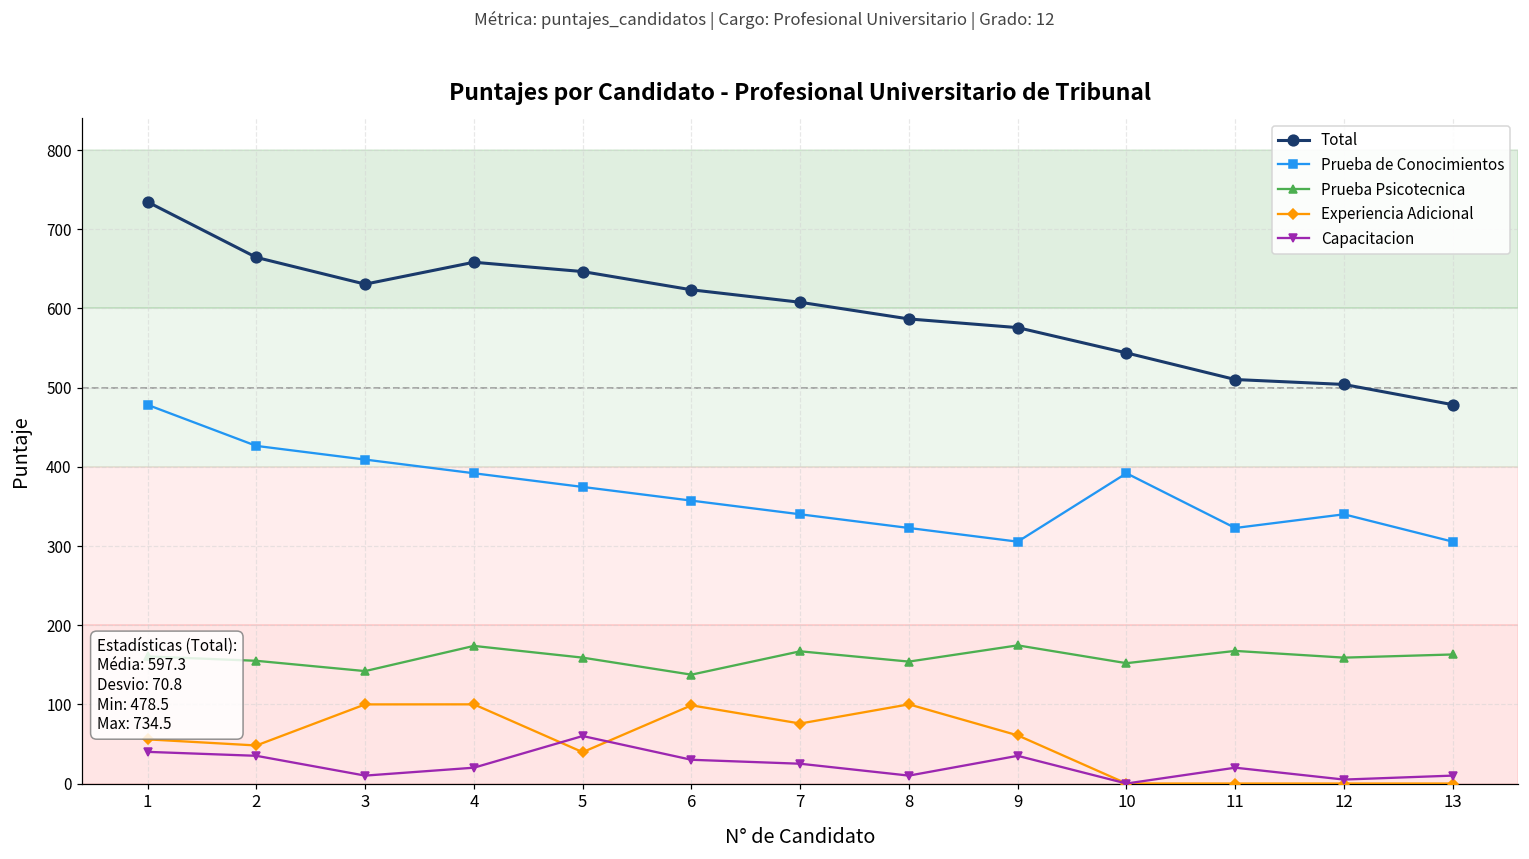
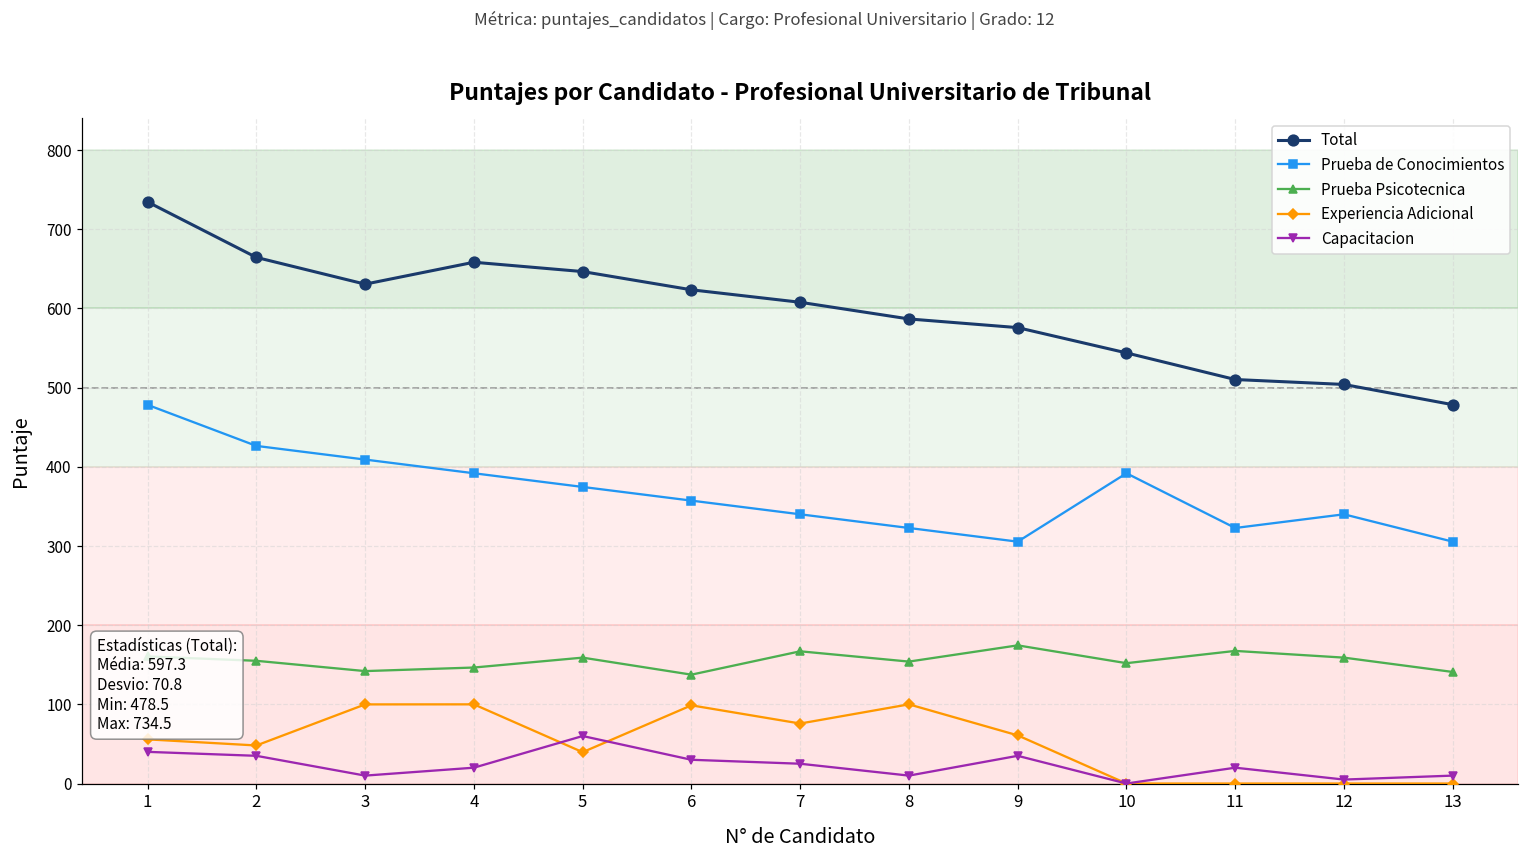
  {
    "Total": {
      "1": 730,
      "2": 660,
      "3": 630,
      "4": 660,
      "5": 650,
      "6": 620,
      "7": 610,
      "8": 590,
      "9": 580,
      "10": 540,
      "11": 510,
      "12": 500,
      "13": 480
    },
    "Prueba de Conocimientos": {
      "1": 480,
      "2": 430,
      "3": 410,
      "4": 390,
      "5": 370,
      "6": 360,
      "7": 340,
      "8": 320,
      "9": 310,
      "10": 390,
      "11": 320,
      "12": 340,
      "13": 310
    },
    "Prueba Psicotecnica": {
      "2": 160,
      "3": 140,
-     "4": 170,
+     "4": 150,
      "5": 160,
      "6": 140,
      "7": 170,
      "8": 150,
      "9": 170,
      "10": 150,
      "11": 170,
      "12": 160,
-     "13": 160
+     "13": 140
    },
    "Experiencia Adicional": {
      "1": 60,
      "2": 50,
      "3": 100,
      "4": 100,
      "5": 40,
      "6": 100,
      "7": 80,
      "8": 100,
      "9": 60,
      "11": 0,
      "12": 0,
      "13": 0
    },
    "Capacitacion": {
      "1": 40,
      "2": 40,
      "3": 10,
      "4": 20,
      "5": 60,
      "6": 30,
      "7": 30,
      "8": 10,
      "9": 40,
      "11": 20,
      "12": 10,
      "13": 10
    }
  }
